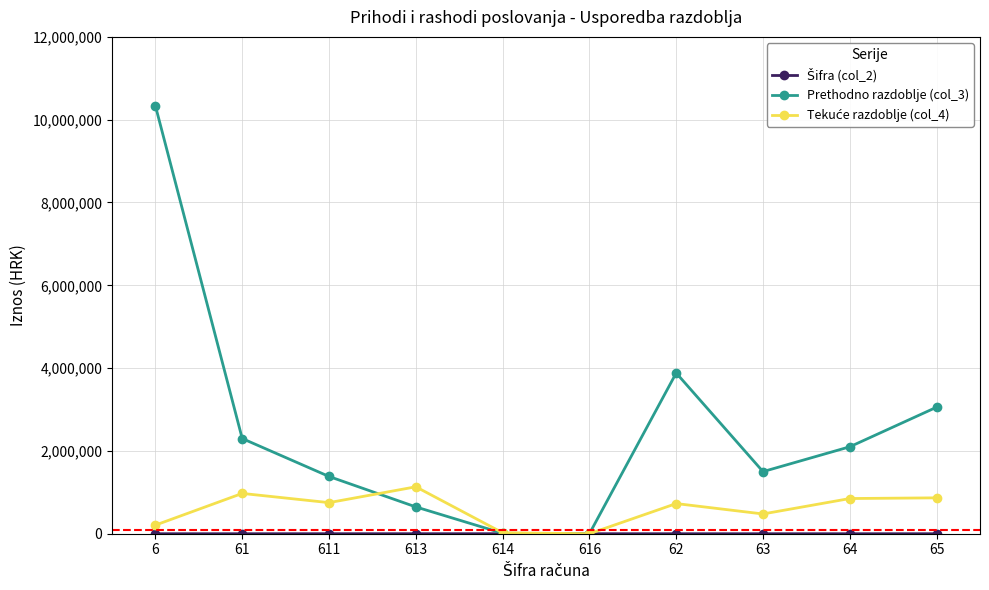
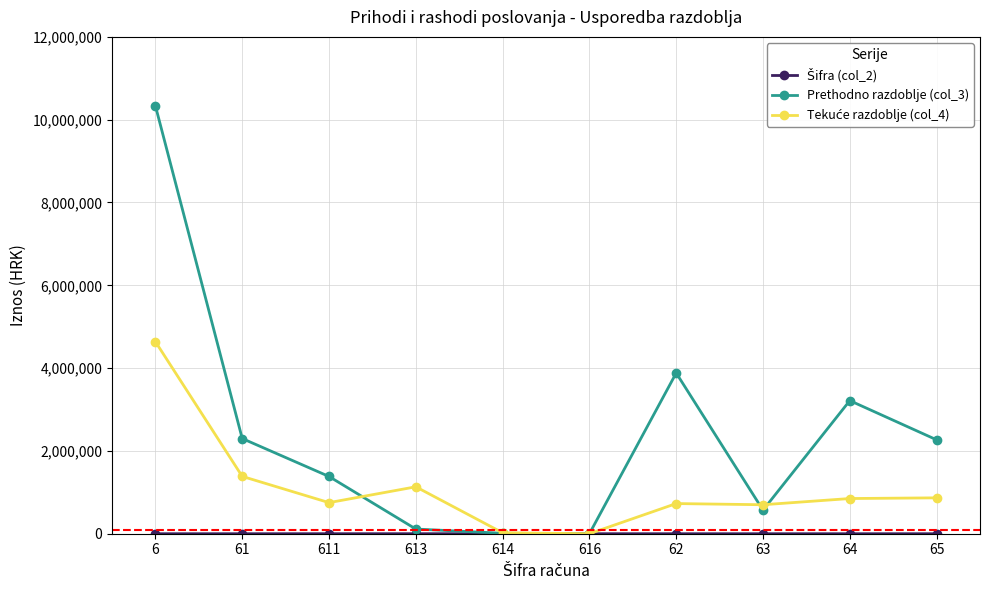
  {
    "Šifra (col_2)": {
      "6": "0",
      "61": "0",
      "611": "0",
      "613": "0",
      "62": "0",
      "63": "0",
      "64": "0",
      "65": "0"
    },
    "Prethodno razdoblje (col_3)": {
      "6": "10,300,000",
      "61": "2,300,000",
      "611": "1,400,000",
-     "613": "600,000",
+     "613": "100,000",
      "62": "3,900,000",
-     "63": "1,500,000",
-     "64": "2,100,000",
-     "65": "3,100,000"
+     "63": "600,000",
+     "64": "3,200,000",
+     "65": "2,300,000"
    },
    "Tekuće razdoblje (col_4)": {
-     "6": "200,000",
-     "61": "1,000,000",
+     "6": "4,600,000",
+     "61": "1,400,000",
      "611": "800,000",
      "613": "1,100,000",
      "62": "700,000",
-     "63": "500,000",
+     "63": "700,000",
      "64": "900,000",
      "65": "900,000"
    }
  }
